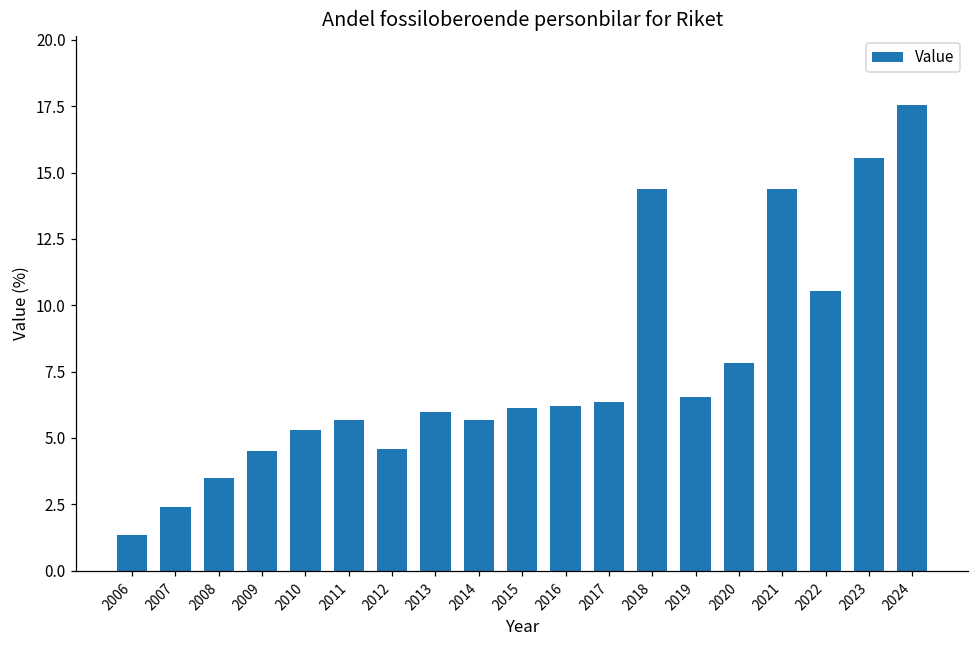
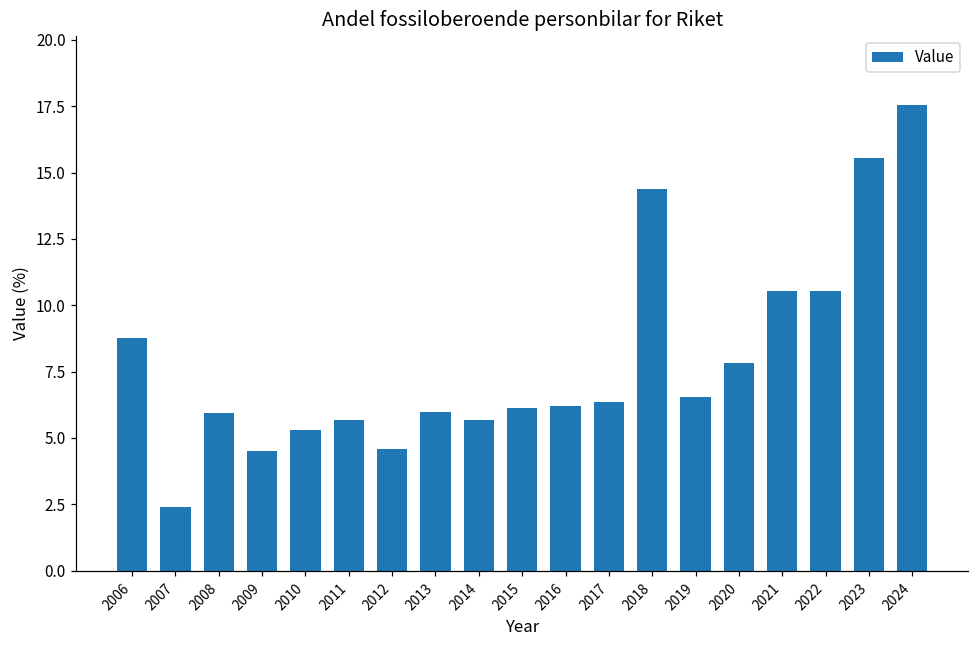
  {
-   "2006": 1.3,
+   "2006": 8.8,
    "2007": 2.4,
-   "2008": 3.5,
+   "2008": 5.9,
    "2009": 4.5,
    "2010": 5.3,
    "2011": 5.7,
    "2012": 4.6,
    "2013": 6.0,
    "2014": 5.7,
    "2015": 6.1,
    "2016": 6.2,
    "2017": 6.3,
    "2018": 14.4,
    "2019": 6.5,
    "2020": 7.8,
-   "2021": 14.4,
+   "2021": 10.5,
    "2022": 10.5,
    "2023": 15.5,
    "2024": 17.5
  }
